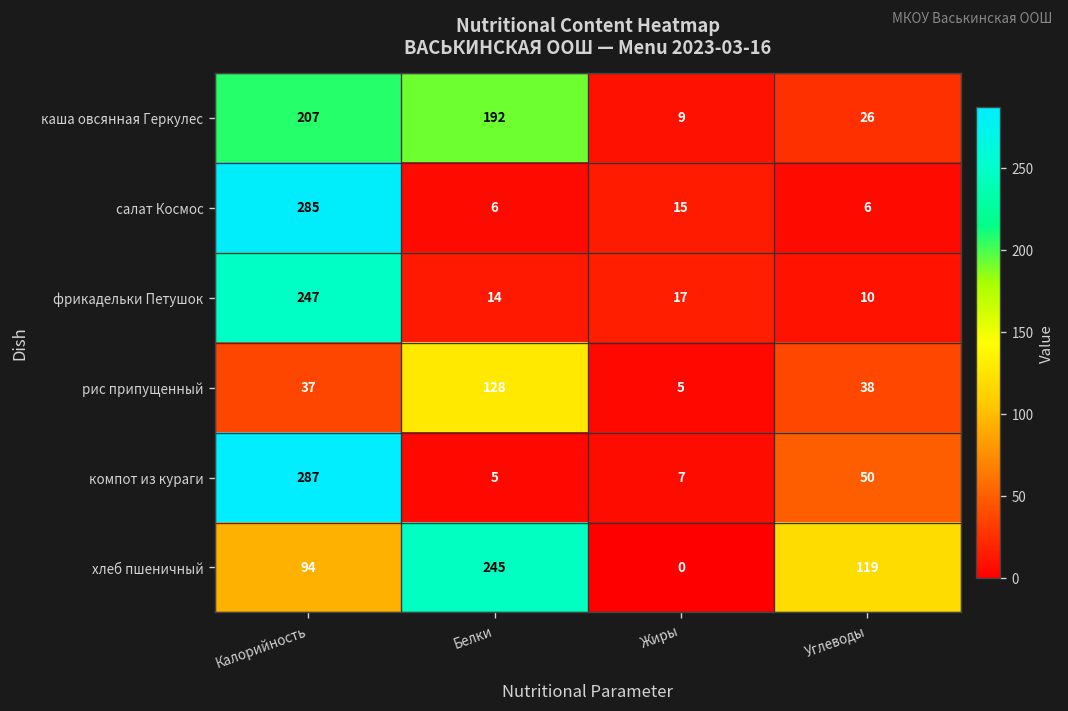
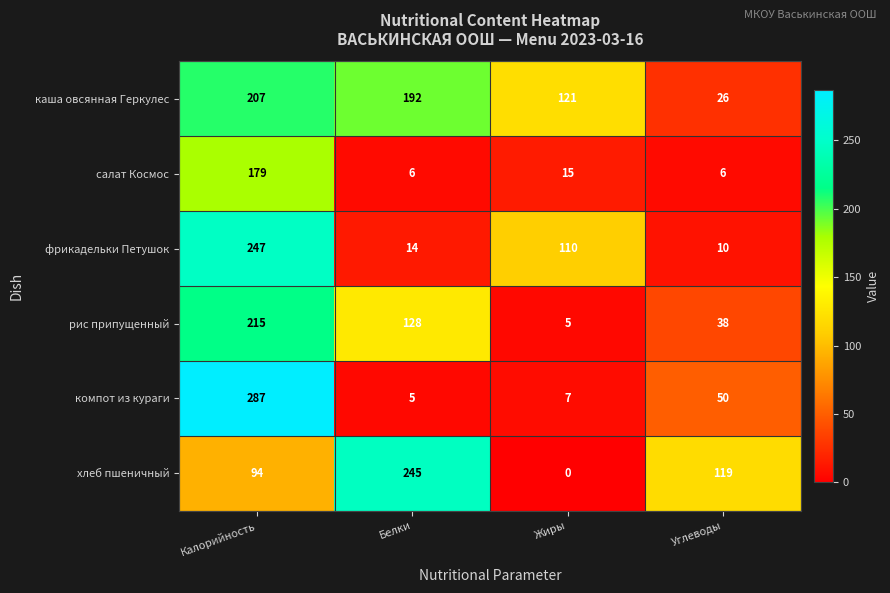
  {
    "каша овсянная Геркулес": {
      "Калорийность": 207,
      "Белки": 192,
-     "Жиры": 9,
+     "Жиры": 121,
      "Углеводы": 26
    },
    "салат Космос": {
-     "Калорийность": 285,
+     "Калорийность": 179,
      "Белки": 6,
      "Жиры": 15,
      "Углеводы": 6
    },
    "фрикадельки Петушок": {
      "Калорийность": 247,
      "Белки": 14,
-     "Жиры": 17,
+     "Жиры": 110,
      "Углеводы": 10
    },
    "рис припущенный": {
-     "Калорийность": 37,
+     "Калорийность": 215,
      "Белки": 128,
      "Жиры": 5,
      "Углеводы": 38
    },
    "компот из кураги": {
      "Калорийность": 287,
      "Белки": 5,
      "Жиры": 7,
      "Углеводы": 50
    },
    "хлеб пшеничный": {
      "Калорийность": 94,
      "Белки": 245,
      "Жиры": 0,
      "Углеводы": 119
    }
  }
